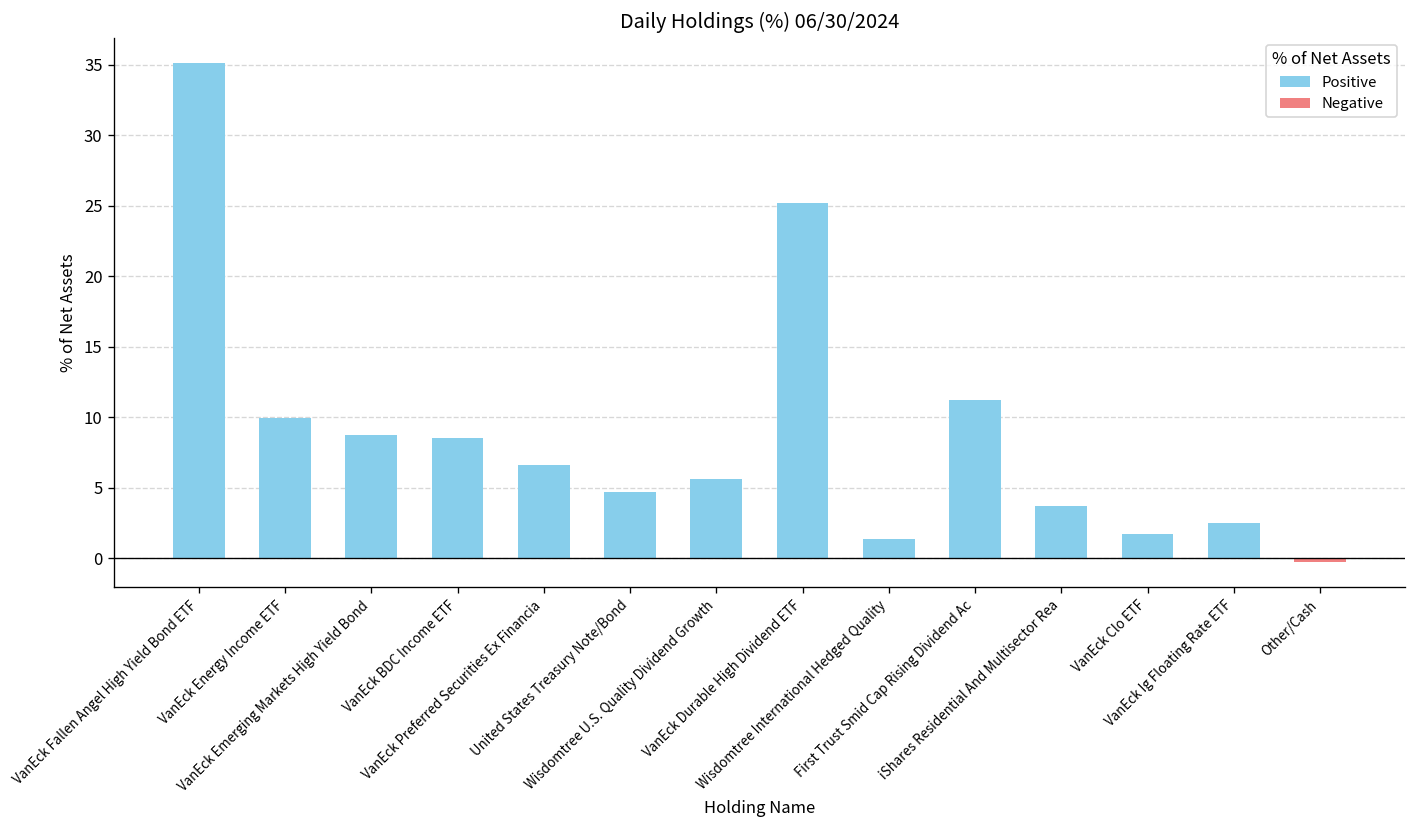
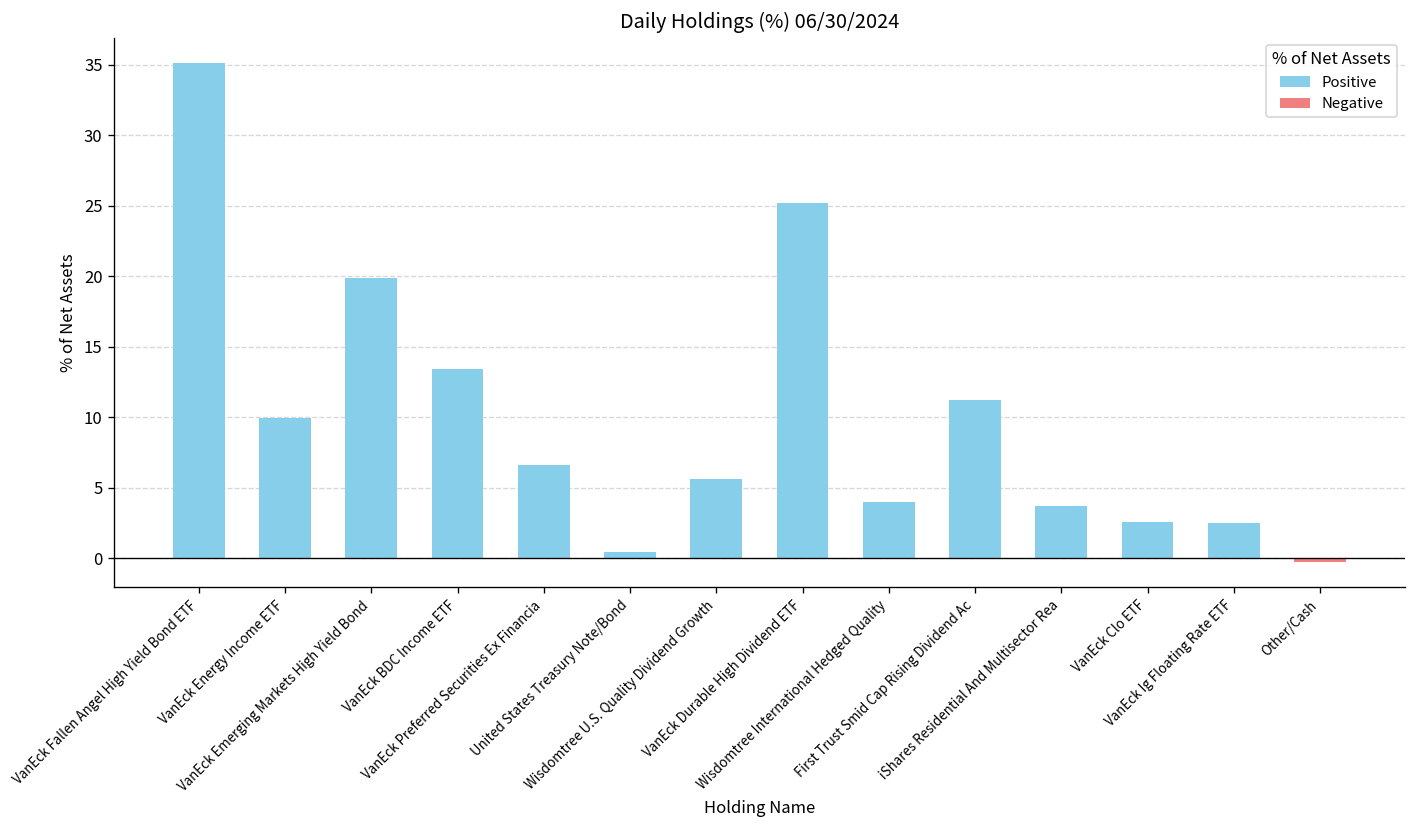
  {
    "VanEck Fallen Angel High Yield Bond ETF": 35.1,
    "VanEck Energy Income ETF": 9.9,
-   "VanEck Emerging Markets High Yield Bond": 8.8,
-   "VanEck BDC Income ETF": 8.5,
+   "VanEck Emerging Markets High Yield Bond": 19.9,
+   "VanEck BDC Income ETF": 13.4,
    "VanEck Preferred Securities Ex Financia": 6.6,
-   "United States Treasury Note/Bond": 4.7,
+   "United States Treasury Note/Bond": 0.4,
    "Wisdomtree U.S. Quality Dividend Growth": 5.7,
    "VanEck Durable High Dividend ETF": 25.2,
-   "Wisdomtree International Hedged Quality": 1.4,
+   "Wisdomtree International Hedged Quality": 4.0,
    "First Trust Smid Cap Rising Dividend Ac": 11.2,
    "iShares Residential And Multisector Rea": 3.7,
-   "VanEck Clo ETF": 1.7,
+   "VanEck Clo ETF": 2.6,
    "VanEck Ig Floating Rate ETF": 2.5,
    "Other/Cash": -0.3
  }
